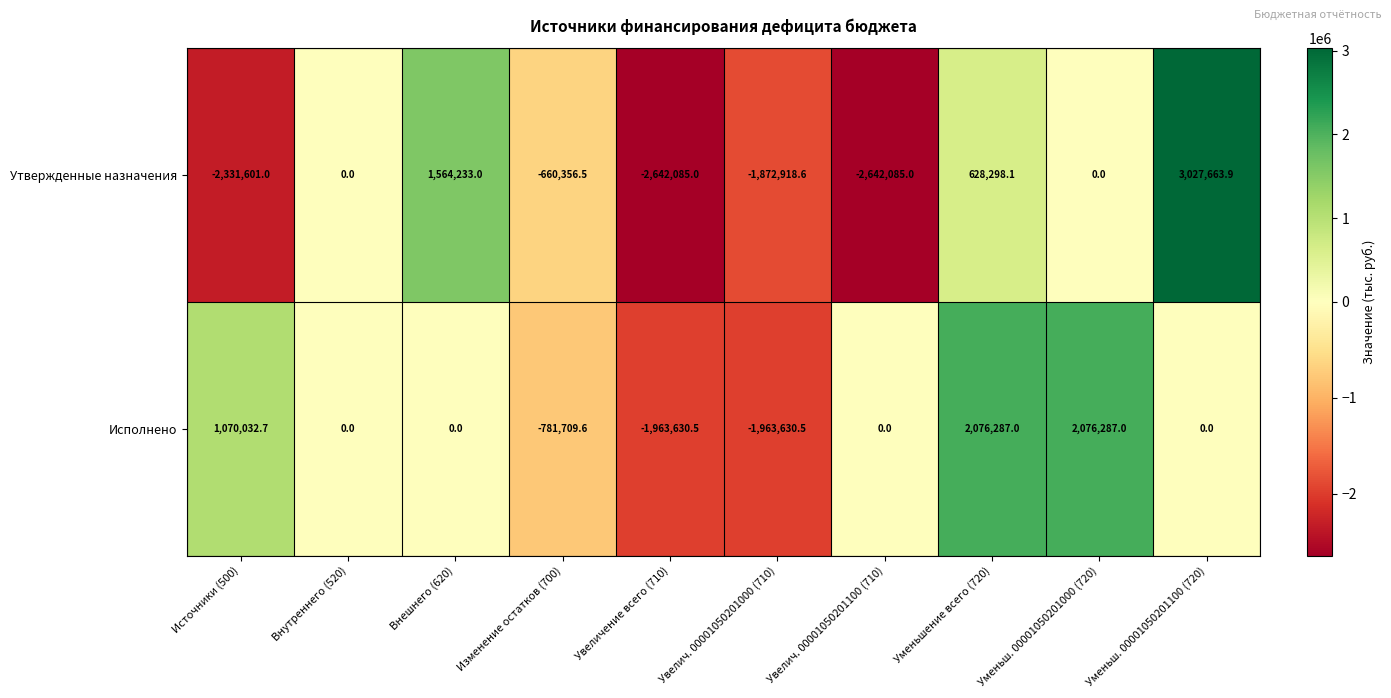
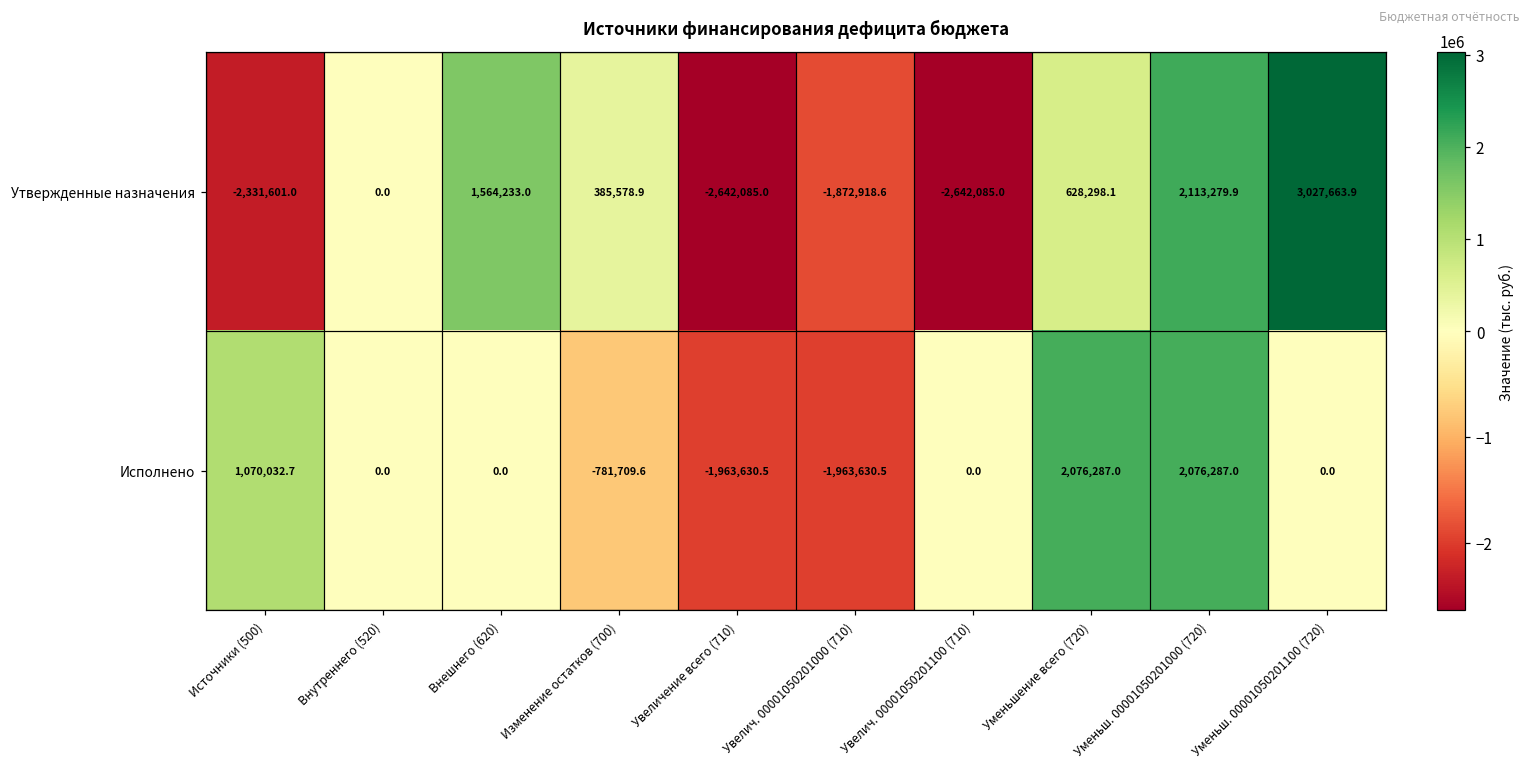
  {
    "Утвержденные назначения": {
      "Источники (500)": "-2,331,601.0",
      "Внутреннего (520)": "0.0",
      "Внешнего (620)": "1,564,233.0",
-     "Изменение остатков (700)": "-660,356.5",
+     "Изменение остатков (700)": "385,578.9",
      "Увеличение всего (710)": "-2,642,085.0",
      "Увелич. 00001050201000 (710)": "-1,872,918.6",
      "Увелич. 00001050201100 (710)": "-2,642,085.0",
      "Уменьшение всего (720)": "628,298.1",
-     "Уменьш. 00001050201000 (720)": "0.0",
+     "Уменьш. 00001050201000 (720)": "2,113,279.9",
      "Уменьш. 00001050201100 (720)": "3,027,663.9"
    },
    "Исполнено": {
      "Источники (500)": "1,070,032.7",
      "Внутреннего (520)": "0.0",
      "Внешнего (620)": "0.0",
      "Изменение остатков (700)": "-781,709.6",
      "Увеличение всего (710)": "-1,963,630.5",
      "Увелич. 00001050201000 (710)": "-1,963,630.5",
      "Увелич. 00001050201100 (710)": "0.0",
      "Уменьшение всего (720)": "2,076,287.0",
      "Уменьш. 00001050201000 (720)": "2,076,287.0",
      "Уменьш. 00001050201100 (720)": "0.0"
    }
  }
